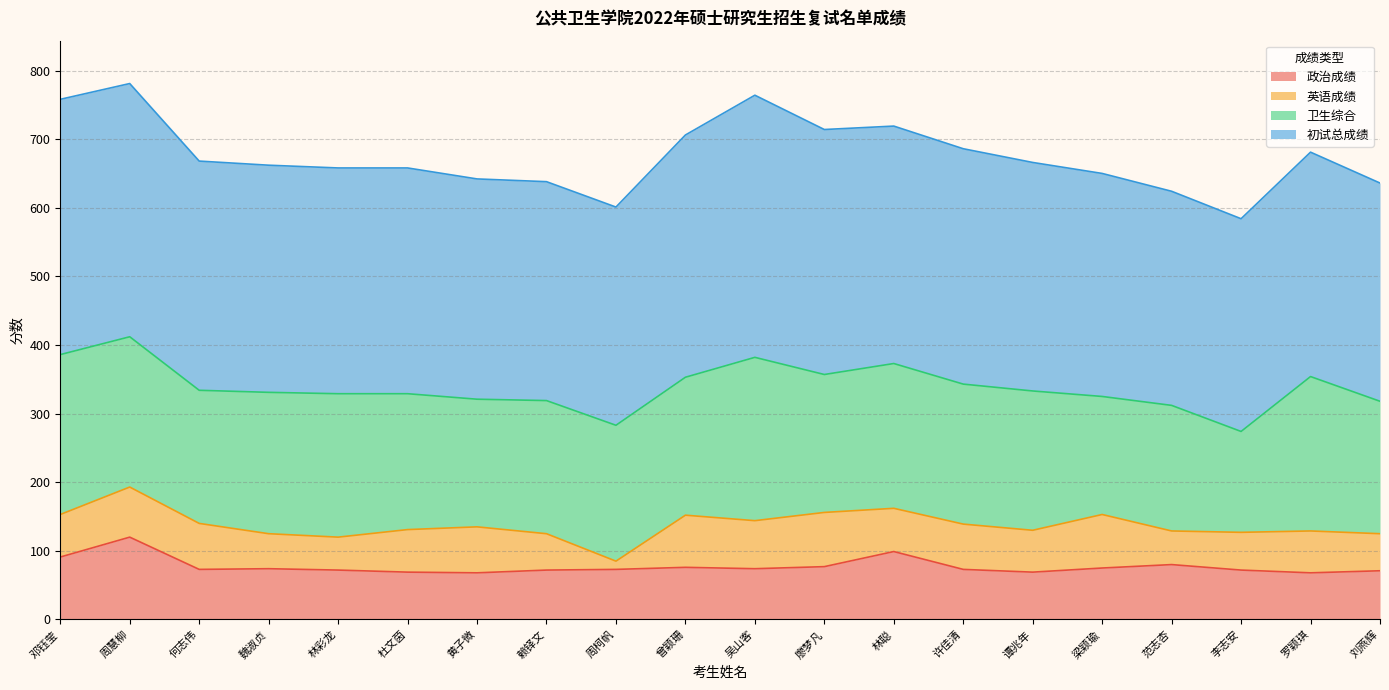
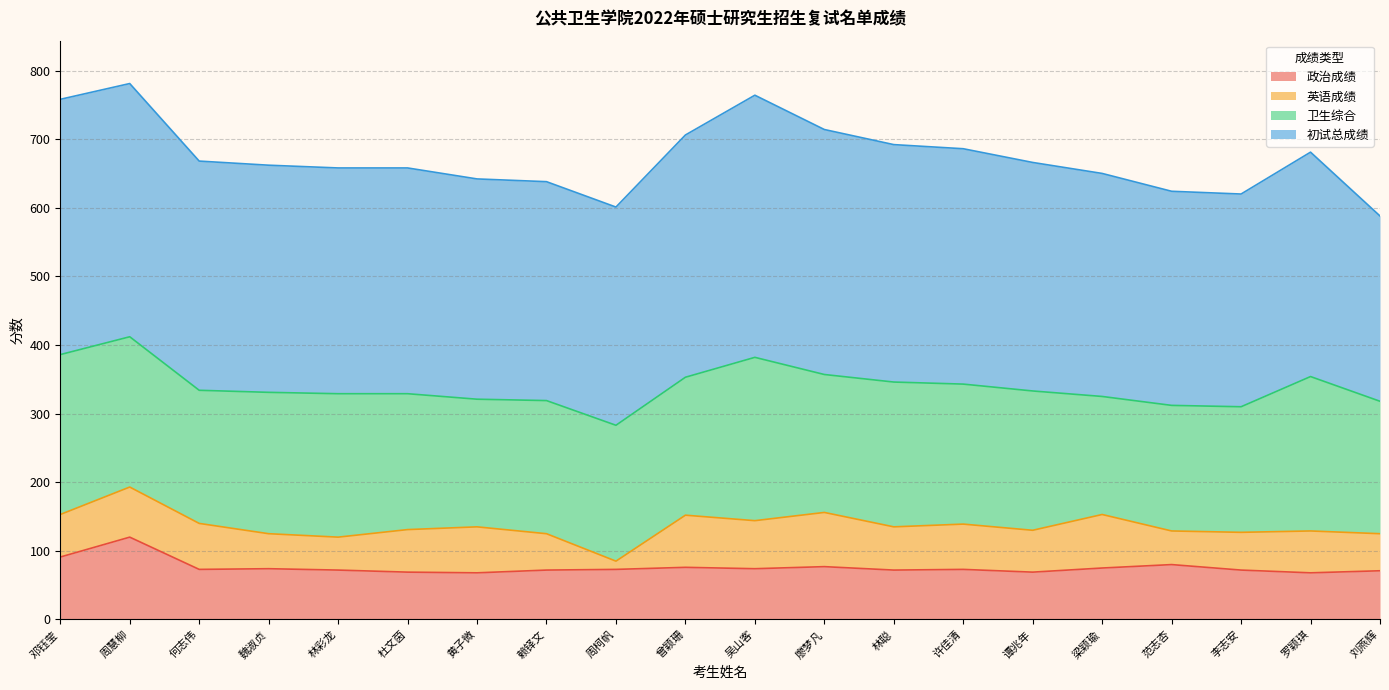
  {
    "政治成绩": {
      "邓钰莹": 90,
      "周慧柳": 120,
      "何志伟": 70,
      "魏淑贞": 70,
      "林彩龙": 70,
      "杜文茵": 70,
      "黄子微": 70,
      "赖铎文": 70,
      "周柯帆": 70,
      "曾颖珊": 80,
      "吴山客": 70,
      "廖梦凡": 80,
-     "林聪": 100,
+     "林聪": 70,
      "许佳清": 70,
      "谭兆年": 70,
      "梁颖瑜": 80,
      "范志杏": 80,
      "李志安": 70,
      "罗颖琪": 70,
      "刘燕辉": 70
    },
    "英语成绩": {
      "邓钰莹": 60,
      "周慧柳": 70,
      "何志伟": 70,
      "魏淑贞": 50,
      "林彩龙": 50,
      "杜文茵": 60,
      "黄子微": 70,
      "赖铎文": 50,
      "周柯帆": 10,
      "曾颖珊": 80,
      "吴山客": 70,
      "廖梦凡": 80,
      "林聪": 60,
      "许佳清": 70,
      "谭兆年": 60,
      "梁颖瑜": 80,
      "范志杏": 50,
      "李志安": 60,
      "罗颖琪": 60,
      "刘燕辉": 50
    },
    "卫生综合": {
      "邓钰莹": 230,
      "周慧柳": 220,
      "何志伟": 190,
      "魏淑贞": 210,
      "林彩龙": 210,
      "杜文茵": 200,
      "黄子微": 190,
      "赖铎文": 190,
      "周柯帆": 200,
      "曾颖珊": 200,
      "吴山客": 240,
      "廖梦凡": 200,
      "林聪": 210,
      "许佳清": 200,
      "谭兆年": 200,
      "梁颖瑜": 170,
      "范志杏": 180,
-     "李志安": 150,
+     "李志安": 180,
      "罗颖琪": 230,
      "刘燕辉": 190
    },
    "初试总成绩": {
      "邓钰莹": 370,
      "周慧柳": 370,
      "何志伟": 330,
      "魏淑贞": 330,
      "林彩龙": 330,
      "杜文茵": 330,
      "黄子微": 320,
      "赖铎文": 320,
      "周柯帆": 320,
      "曾颖珊": 350,
      "吴山客": 380,
      "廖梦凡": 360,
      "林聪": 350,
      "许佳清": 340,
      "谭兆年": 330,
      "梁颖瑜": 330,
      "范志杏": 310,
      "李志安": 310,
      "罗颖琪": 330,
-     "刘燕辉": 320
+     "刘燕辉": 270
    }
  }
